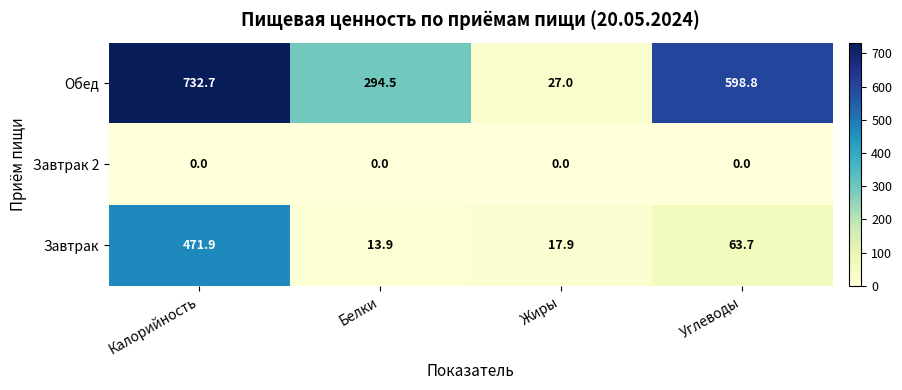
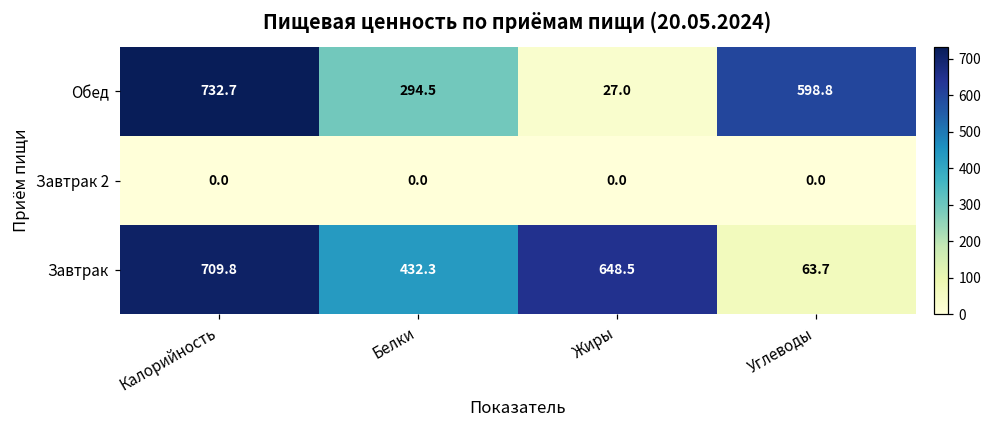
  {
    "Обед": {
      "Калорийность": 732.7,
      "Белки": 294.5,
      "Жиры": 27.0,
      "Углеводы": 598.8
    },
    "Завтрак 2": {
      "Калорийность": 0.0,
      "Белки": 0.0,
      "Жиры": 0.0,
      "Углеводы": 0.0
    },
    "Завтрак": {
-     "Калорийность": 471.9,
-     "Белки": 13.9,
-     "Жиры": 17.9,
+     "Калорийность": 709.8,
+     "Белки": 432.3,
+     "Жиры": 648.5,
      "Углеводы": 63.7
    }
  }
